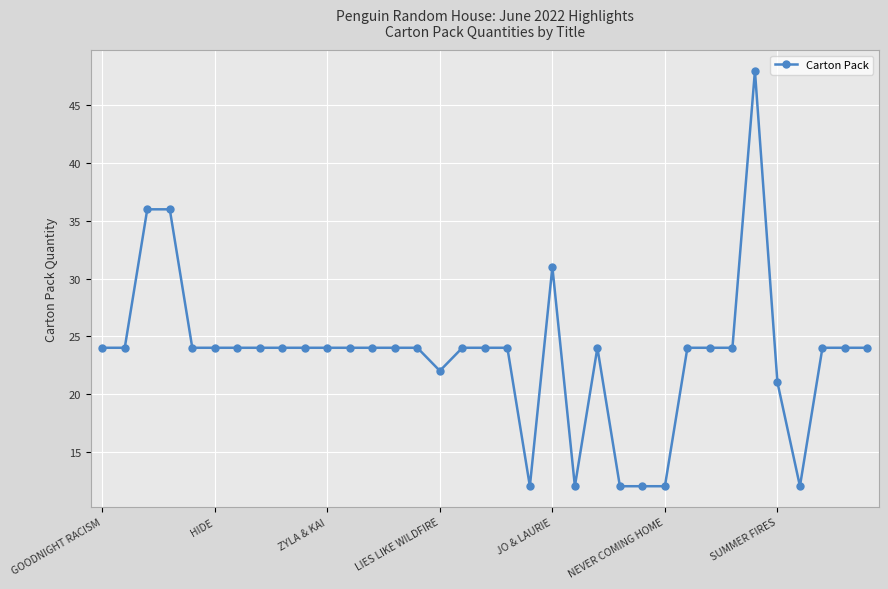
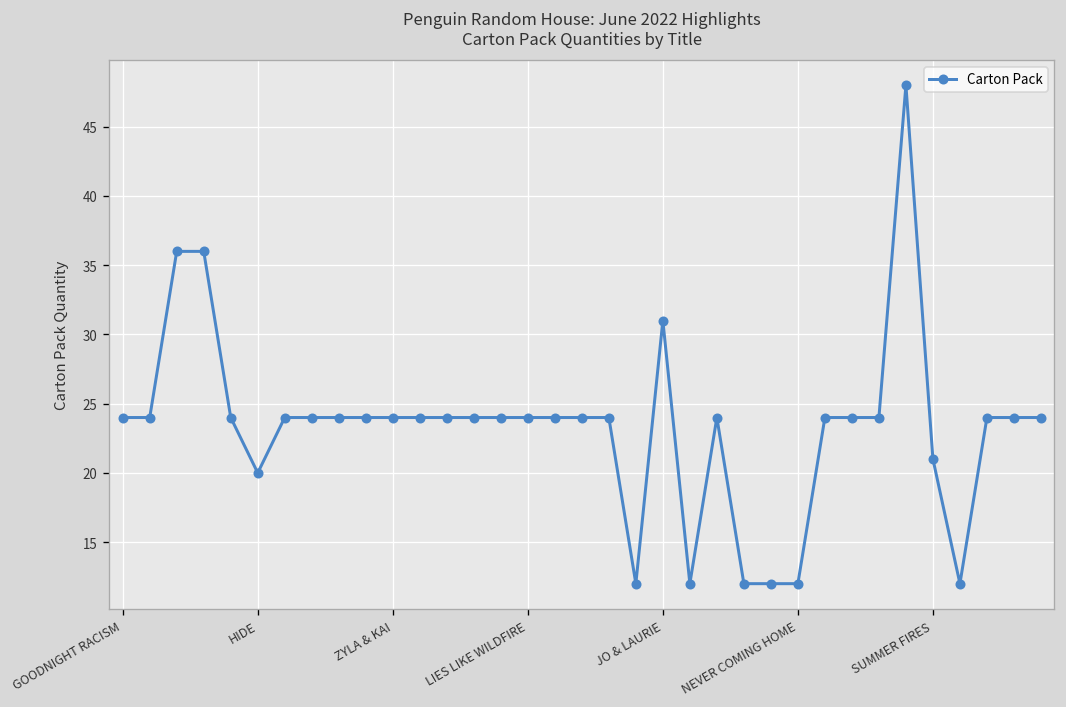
  {
    "GOODNIGHT RACISM": 24,
-   "HIDE": 24,
+   "HIDE": 20,
    "ZYLA & KAI": 24,
-   "LIES LIKE WILDFIRE": 22,
+   "LIES LIKE WILDFIRE": 24,
    "JO & LAURIE": 31,
    "NEVER COMING HOME": 12,
    "SUMMER FIRES": 21
  }
